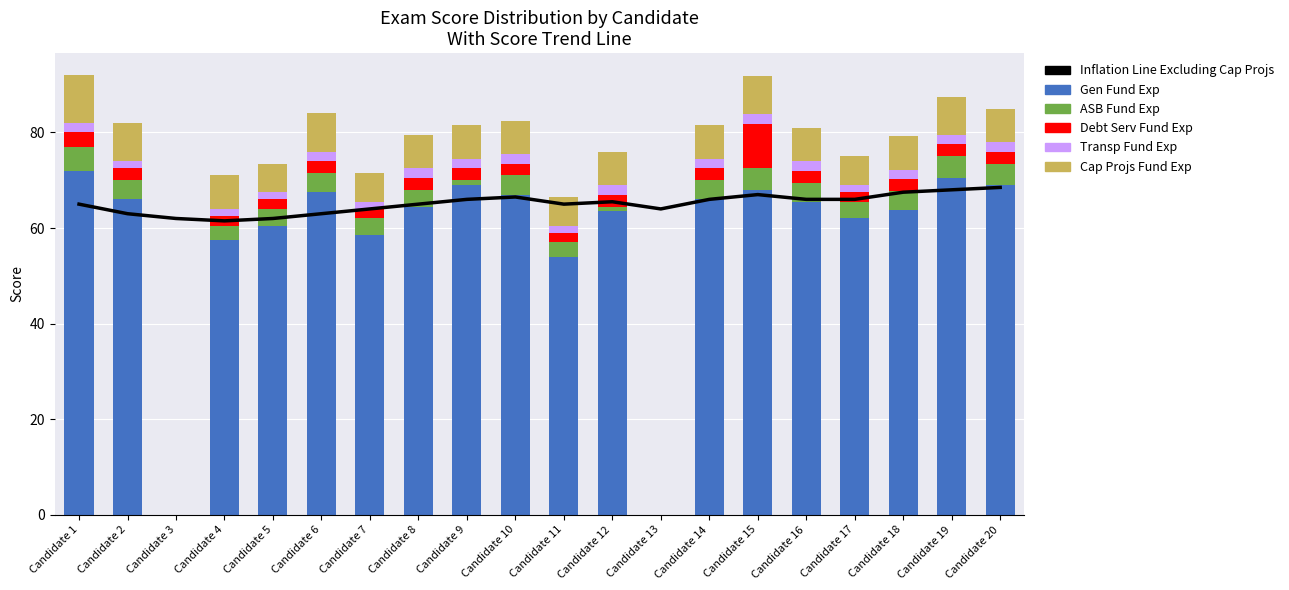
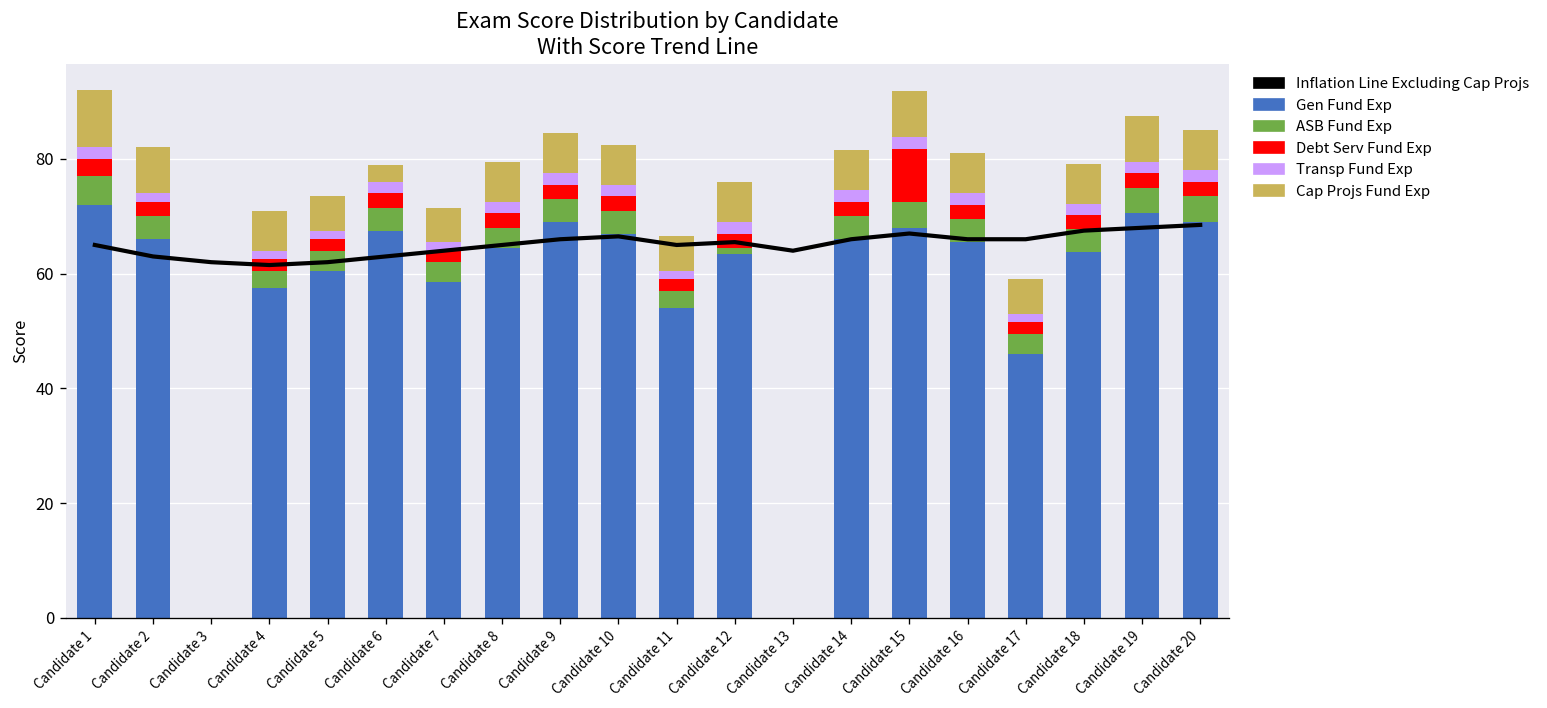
  {
    "Inflation Line Excluding Cap Projs": {
      "Candidate 1": 65,
      "Candidate 2": 63,
      "Candidate 3": 62,
      "Candidate 4": 62,
      "Candidate 5": 62,
      "Candidate 6": 63,
      "Candidate 7": 64,
      "Candidate 8": 65,
      "Candidate 9": 66,
      "Candidate 10": 67,
      "Candidate 11": 65,
      "Candidate 12": 66,
      "Candidate 13": 64,
      "Candidate 14": 66,
      "Candidate 15": 67,
      "Candidate 16": 66,
      "Candidate 17": 66,
      "Candidate 18": 68,
      "Candidate 19": 68,
      "Candidate 20": 69
    },
    "Gen Fund Exp": {
      "Candidate 1": 72,
      "Candidate 2": 66,
      "Candidate 3": 0,
      "Candidate 4": 58,
      "Candidate 5": 61,
      "Candidate 6": 68,
      "Candidate 7": 59,
      "Candidate 8": 65,
      "Candidate 9": 69,
      "Candidate 10": 67,
      "Candidate 11": 54,
      "Candidate 12": 64,
      "Candidate 13": 0,
      "Candidate 14": 66,
      "Candidate 15": 68,
      "Candidate 16": 66,
-     "Candidate 17": 62,
+     "Candidate 17": 46,
      "Candidate 18": 64,
      "Candidate 19": 71,
      "Candidate 20": 69
    },
    "ASB Fund Exp": {
      "Candidate 1": 5,
      "Candidate 2": 4,
      "Candidate 3": 0,
      "Candidate 4": 3,
      "Candidate 5": 4,
      "Candidate 6": 4,
      "Candidate 7": 4,
      "Candidate 8": 4,
-     "Candidate 9": 1,
+     "Candidate 9": 4,
      "Candidate 10": 4,
      "Candidate 11": 3,
      "Candidate 12": 1,
      "Candidate 13": 0,
      "Candidate 14": 4,
      "Candidate 15": 5,
      "Candidate 16": 4,
      "Candidate 17": 4,
      "Candidate 18": 4,
      "Candidate 19": 5,
      "Candidate 20": 5
    },
    "Debt Serv Fund Exp": {
      "Candidate 1": 3,
      "Candidate 2": 3,
      "Candidate 3": 0,
      "Candidate 4": 2,
      "Candidate 5": 2,
      "Candidate 6": 3,
      "Candidate 7": 2,
      "Candidate 8": 3,
      "Candidate 9": 3,
      "Candidate 10": 3,
      "Candidate 11": 2,
      "Candidate 12": 3,
      "Candidate 13": 0,
      "Candidate 14": 3,
      "Candidate 15": 9,
      "Candidate 16": 3,
      "Candidate 17": 2,
      "Candidate 18": 3,
      "Candidate 19": 3,
      "Candidate 20": 3
    },
    "Transp Fund Exp": {
      "Candidate 1": 2,
      "Candidate 2": 2,
      "Candidate 3": 0,
      "Candidate 4": 2,
      "Candidate 5": 2,
      "Candidate 6": 2,
      "Candidate 7": 2,
      "Candidate 8": 2,
      "Candidate 9": 2,
      "Candidate 10": 2,
      "Candidate 11": 2,
      "Candidate 12": 2,
      "Candidate 13": 0,
      "Candidate 14": 2,
      "Candidate 15": 2,
      "Candidate 16": 2,
      "Candidate 17": 2,
      "Candidate 18": 2,
      "Candidate 19": 2,
      "Candidate 20": 2
    },
    "Cap Projs Fund Exp": {
      "Candidate 1": 10,
      "Candidate 2": 8,
      "Candidate 3": 0,
      "Candidate 4": 7,
      "Candidate 5": 6,
-     "Candidate 6": 8,
+     "Candidate 6": 3,
      "Candidate 7": 6,
      "Candidate 8": 7,
      "Candidate 9": 7,
      "Candidate 10": 7,
      "Candidate 11": 6,
      "Candidate 12": 7,
      "Candidate 13": 0,
      "Candidate 14": 7,
      "Candidate 15": 8,
      "Candidate 16": 7,
      "Candidate 17": 6,
      "Candidate 18": 7,
      "Candidate 19": 8,
      "Candidate 20": 7
    }
  }
